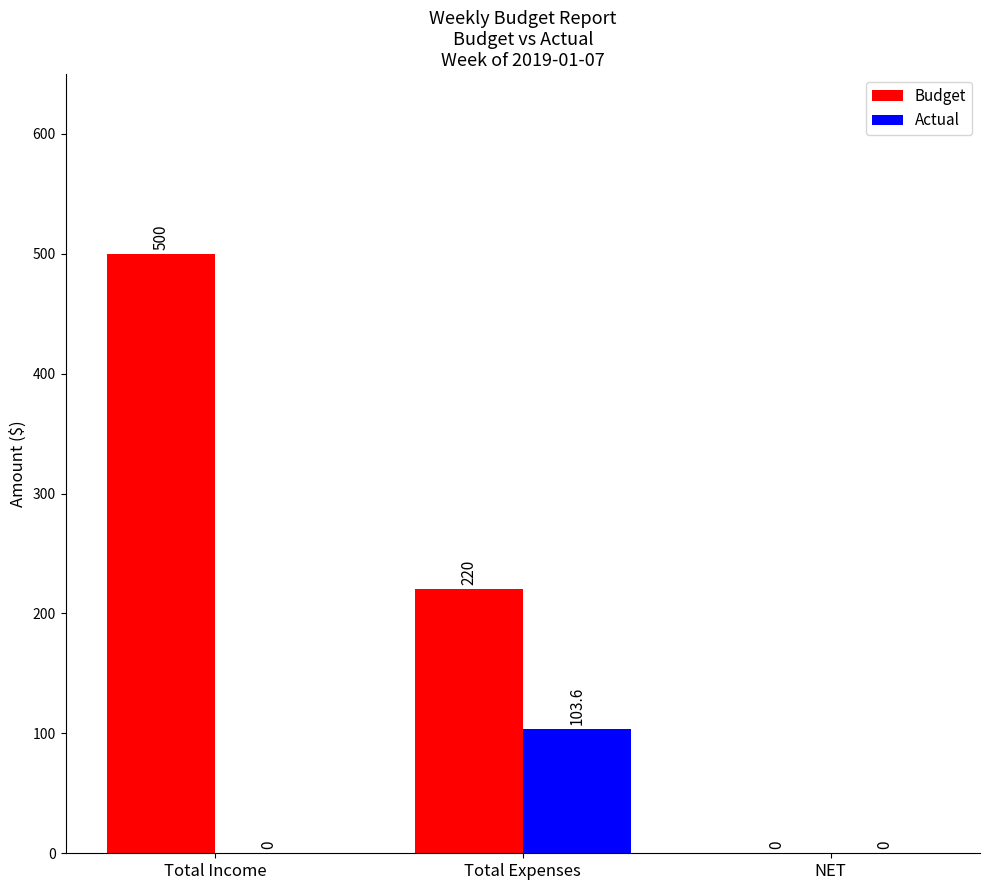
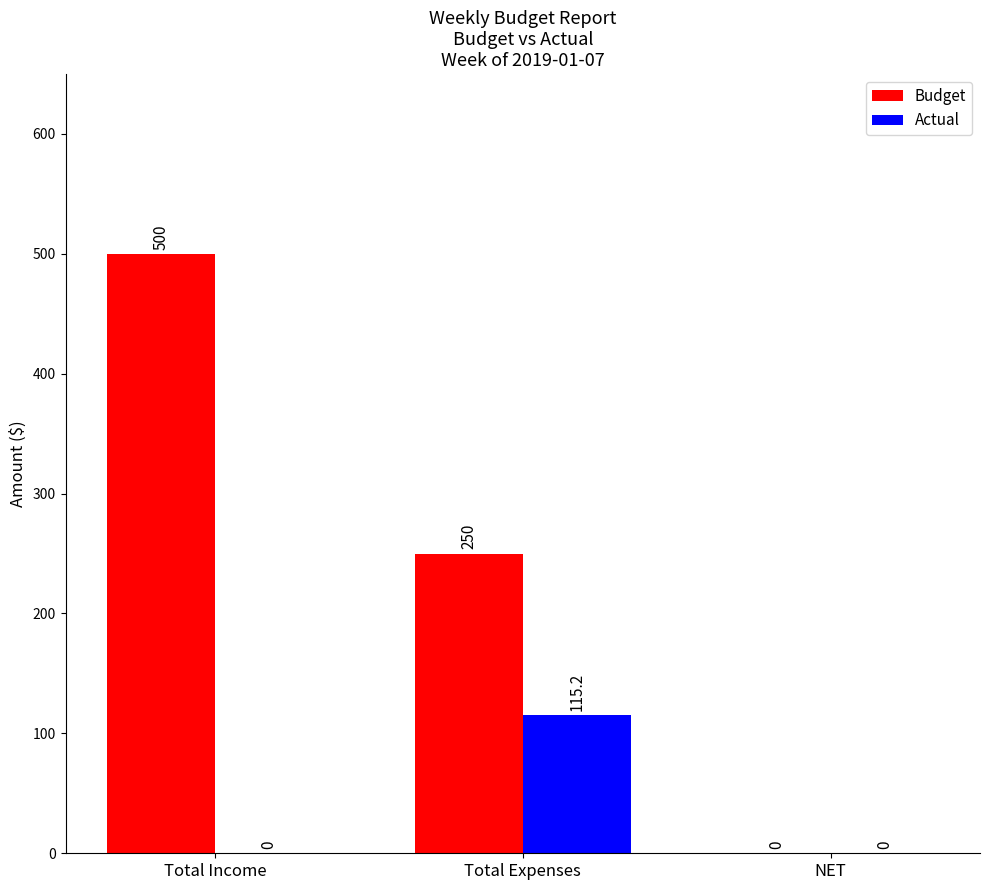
  {
    "Budget": {
      "Total Income": 500,
-     "Total Expenses": 220,
+     "Total Expenses": 250,
      "NET": 0
    },
    "Actual": {
      "Total Income": 0,
-     "Total Expenses": 103.6,
+     "Total Expenses": 115.2,
      "NET": 0
    }
  }
